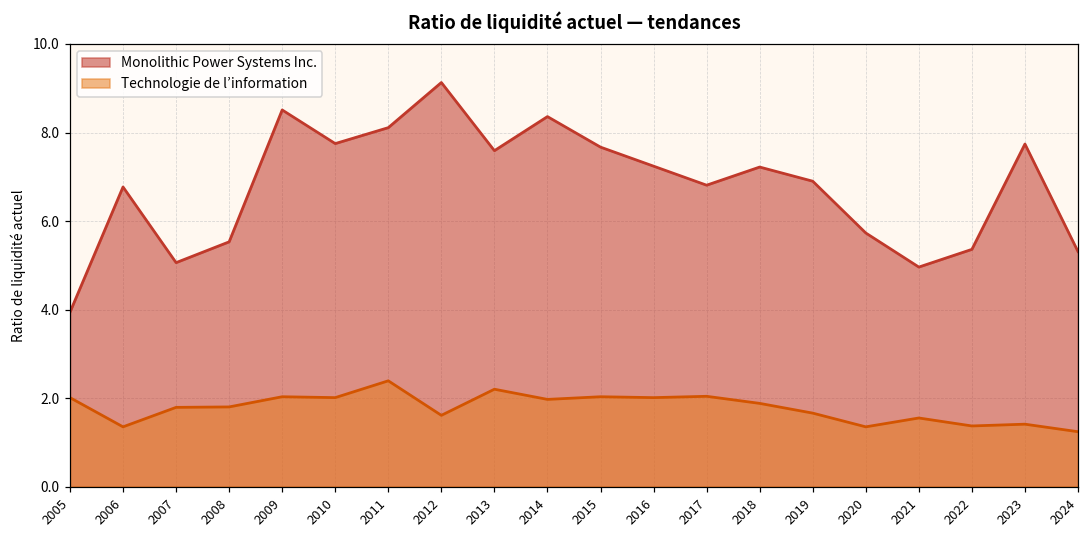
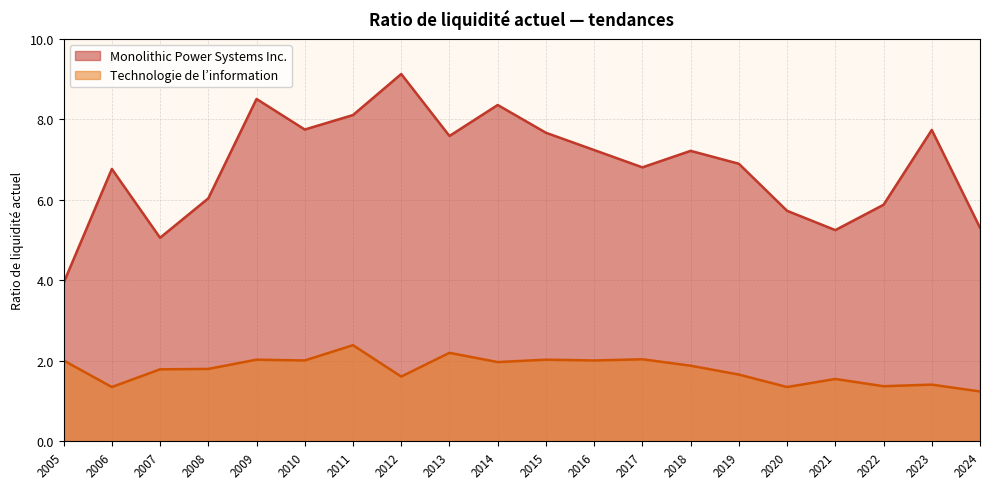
  {
    "Monolithic Power Systems Inc.": {
      "2005": 3.9,
      "2006": 6.8,
      "2007": 5.1,
-     "2008": 5.5,
+     "2008": 6.0,
      "2009": 8.5,
      "2010": 7.8,
      "2011": 8.1,
      "2012": 9.1,
      "2013": 7.6,
      "2014": 8.4,
      "2015": 7.7,
      "2016": 7.2,
      "2017": 6.8,
      "2018": 7.2,
      "2019": 6.9,
      "2020": 5.7,
-     "2021": 5.0,
-     "2022": 5.4,
+     "2021": 5.3,
+     "2022": 5.9,
      "2023": 7.7,
      "2024": 5.3
    },
    "Technologie de l’information": {
      "2005": 2.0,
      "2006": 1.4,
      "2007": 1.8,
      "2008": 1.8,
      "2009": 2.0,
      "2010": 2.0,
      "2011": 2.4,
      "2012": 1.6,
      "2013": 2.2,
      "2014": 2.0,
      "2015": 2.0,
      "2016": 2.0,
      "2017": 2.0,
      "2018": 1.9,
      "2019": 1.7,
      "2020": 1.4,
      "2021": 1.6,
      "2022": 1.4,
      "2023": 1.4,
      "2024": 1.2
    }
  }
